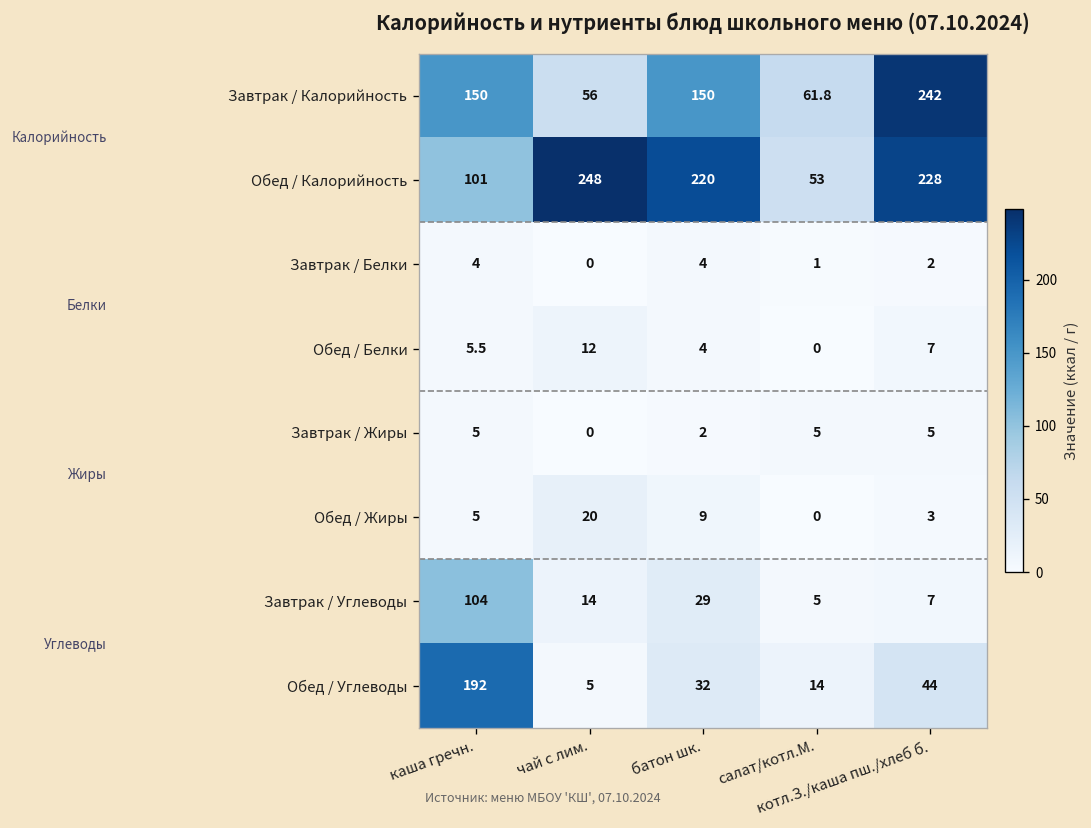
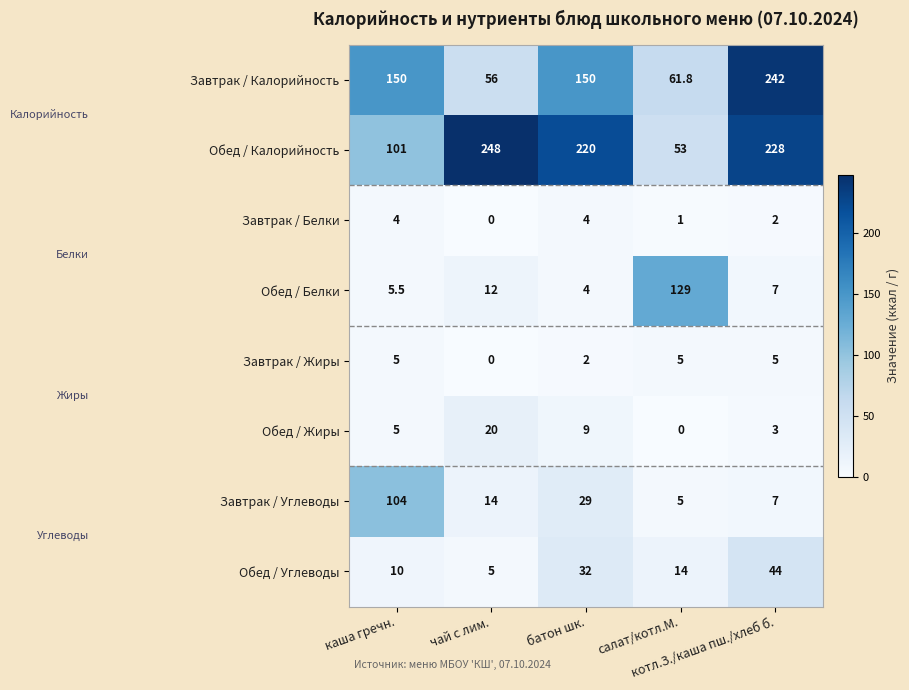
  {
    "Завтрак / Калорийность": {
      "каша гречн.": 150,
      "чай с лим.": 56,
      "батон шк.": 150,
      "салат/котл.М.": 61.8,
      "котл.З./каша пш./хлеб б.": 242
    },
    "Обед / Калорийность": {
      "каша гречн.": 101,
      "чай с лим.": 248,
      "батон шк.": 220,
      "салат/котл.М.": 53,
      "котл.З./каша пш./хлеб б.": 228
    },
    "Завтрак / Белки": {
      "каша гречн.": 4,
      "чай с лим.": 0,
      "батон шк.": 4,
      "салат/котл.М.": 1,
      "котл.З./каша пш./хлеб б.": 2
    },
    "Обед / Белки": {
      "каша гречн.": 5.5,
      "чай с лим.": 12,
      "батон шк.": 4,
-     "салат/котл.М.": 0,
+     "салат/котл.М.": 129,
      "котл.З./каша пш./хлеб б.": 7
    },
    "Завтрак / Жиры": {
      "каша гречн.": 5,
      "чай с лим.": 0,
      "батон шк.": 2,
      "салат/котл.М.": 5,
      "котл.З./каша пш./хлеб б.": 5
    },
    "Обед / Жиры": {
      "каша гречн.": 5,
      "чай с лим.": 20,
      "батон шк.": 9,
      "салат/котл.М.": 0,
      "котл.З./каша пш./хлеб б.": 3
    },
    "Завтрак / Углеводы": {
      "каша гречн.": 104,
      "чай с лим.": 14,
      "батон шк.": 29,
      "салат/котл.М.": 5,
      "котл.З./каша пш./хлеб б.": 7
    },
    "Обед / Углеводы": {
-     "каша гречн.": 192,
+     "каша гречн.": 10,
      "чай с лим.": 5,
      "батон шк.": 32,
      "салат/котл.М.": 14,
      "котл.З./каша пш./хлеб б.": 44
    }
  }
